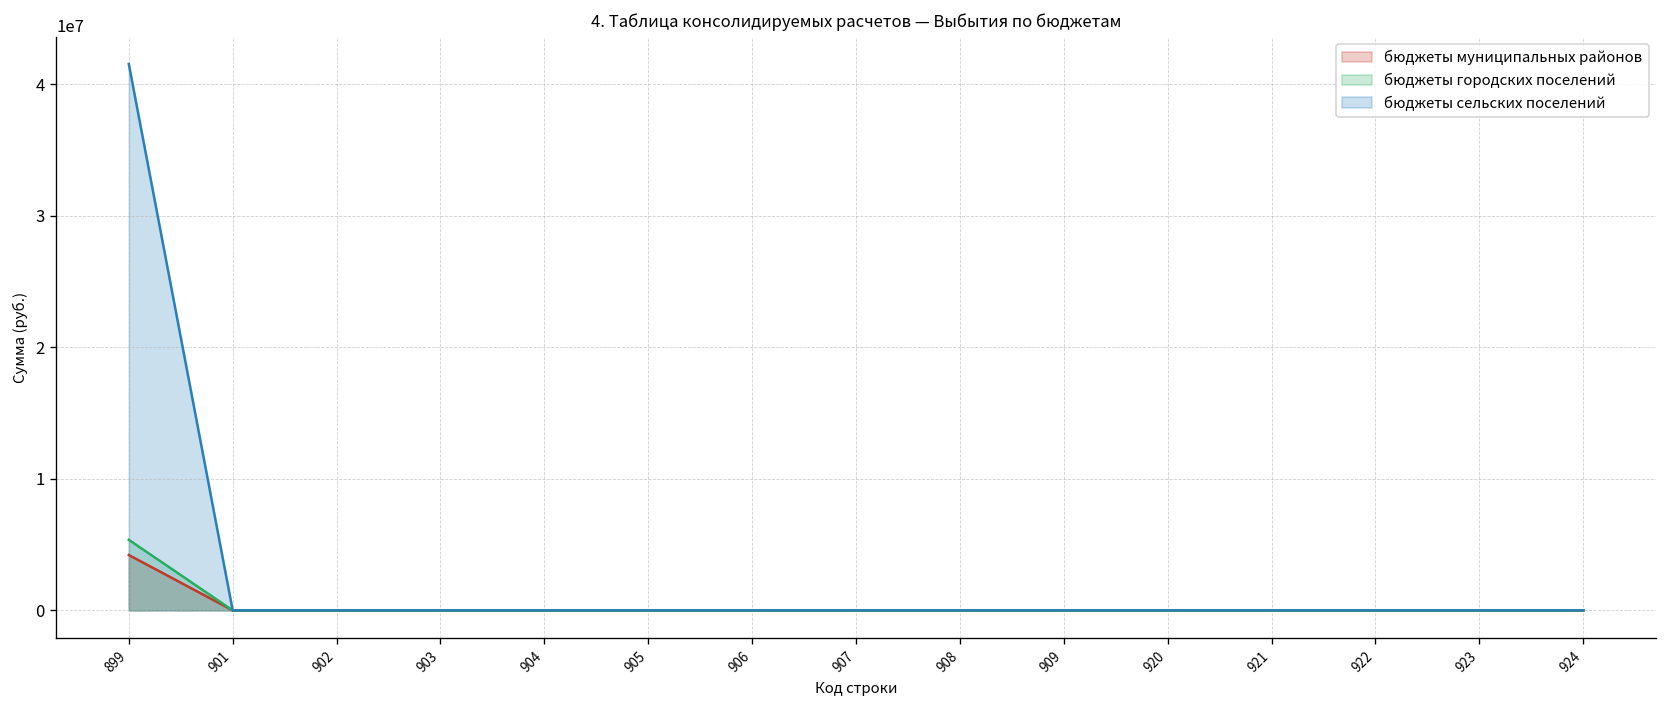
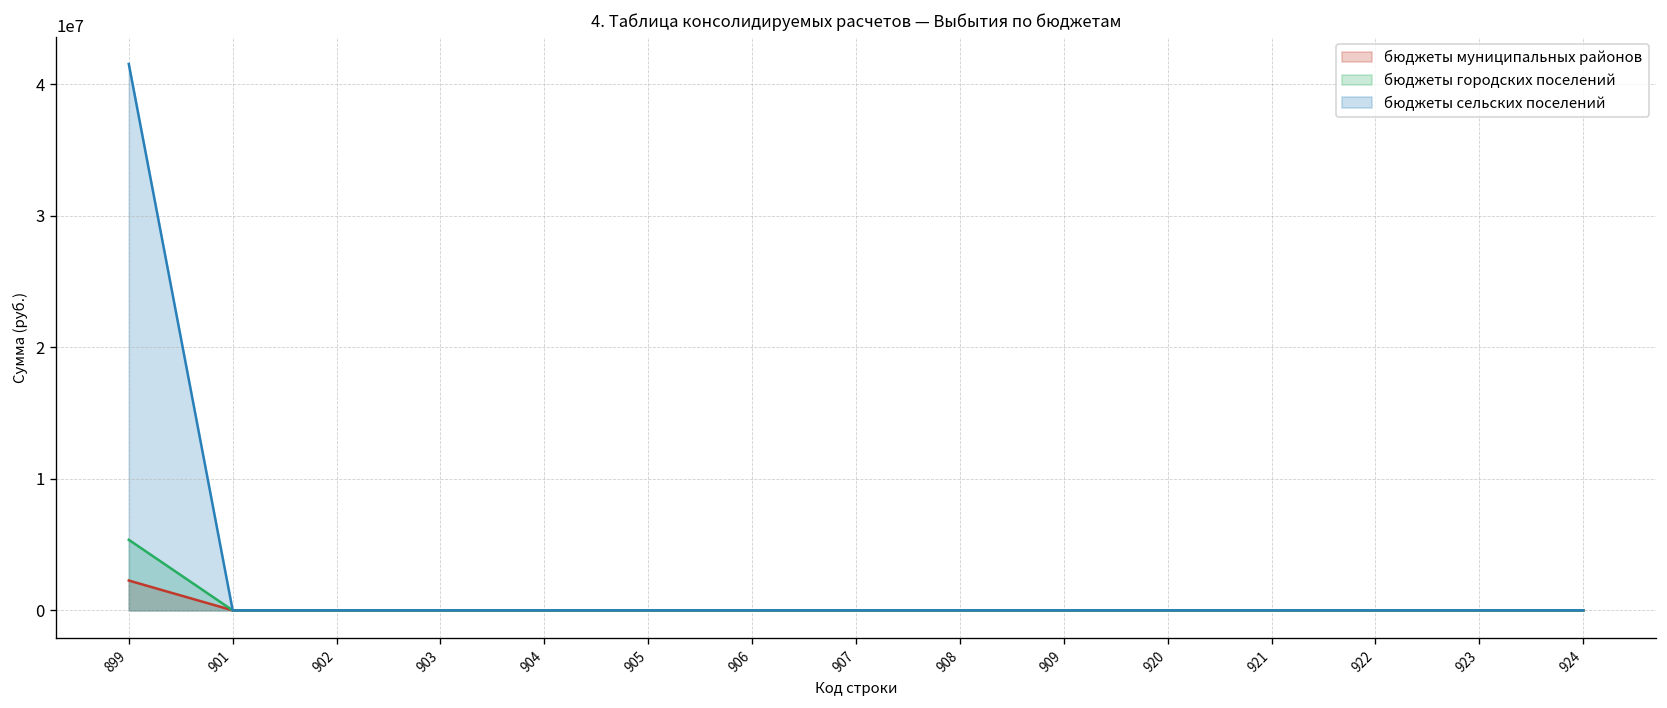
  {
    "бюджеты муниципальных районов": {
-     "899": 4200000
+     "899": 2300000
    }
  }
